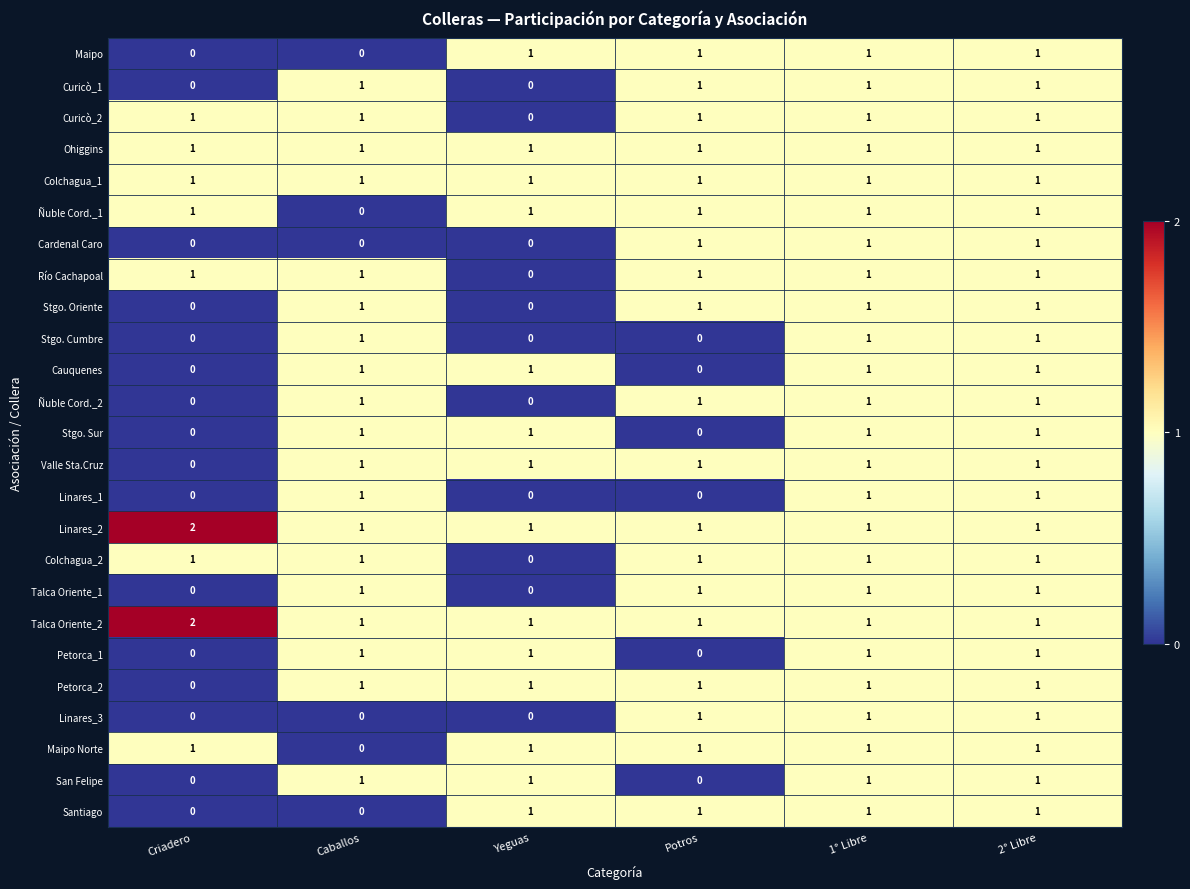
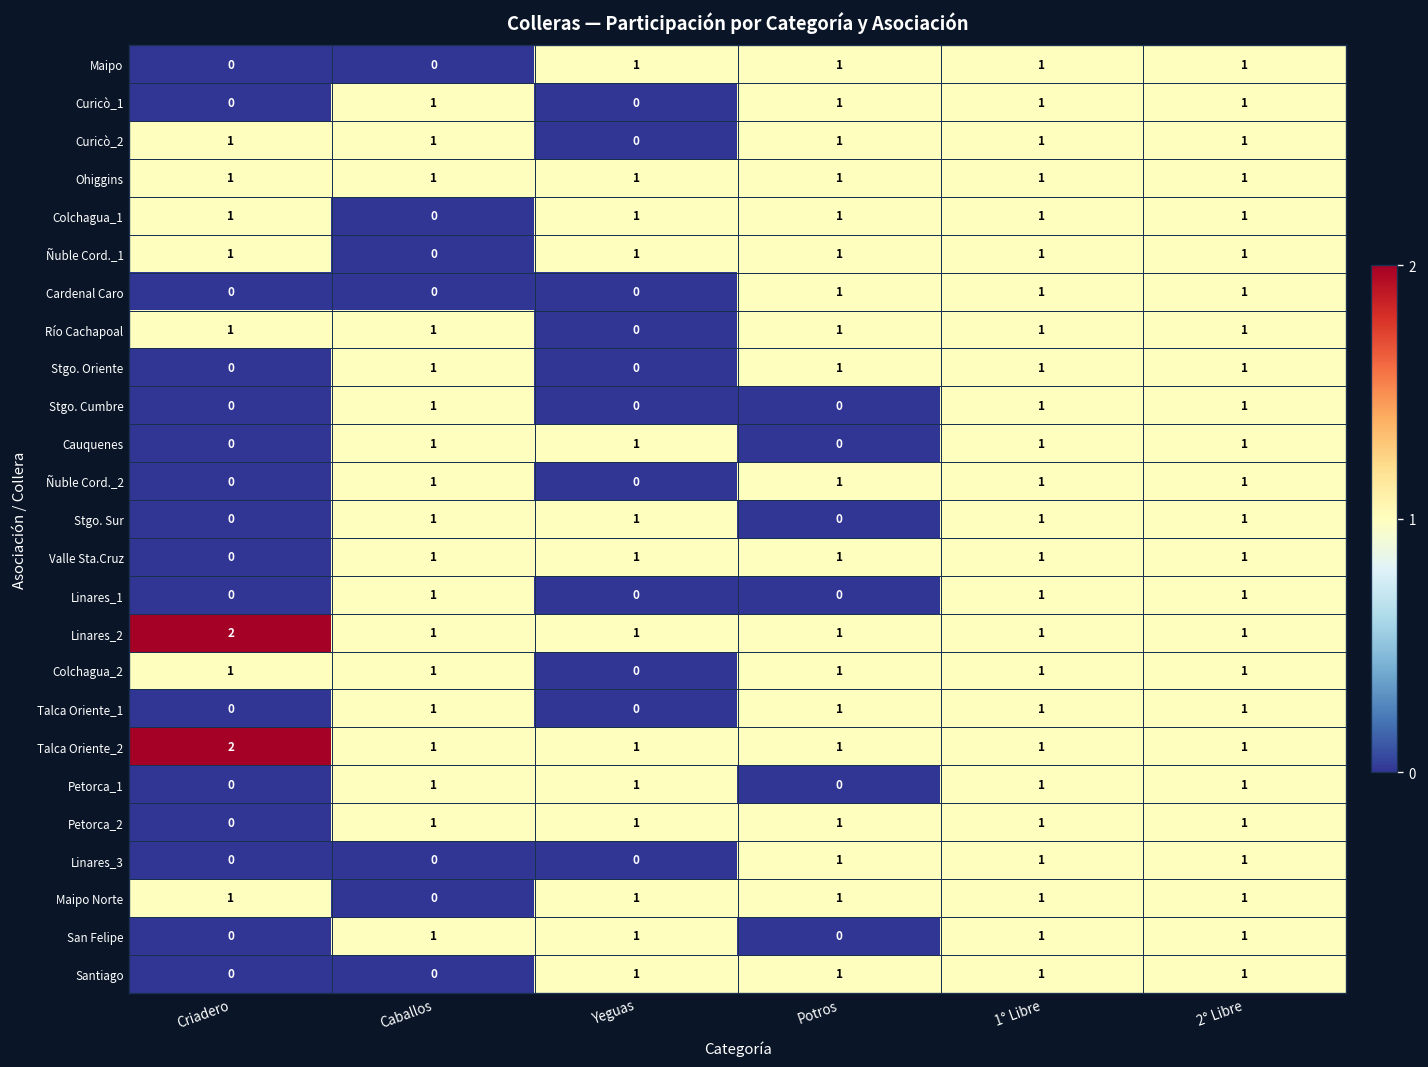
  {
    "Maipo": {
      "Criadero": 0,
      "Caballos": 0,
      "Yeguas": 1,
      "Potros": 1,
      "1° Libre": 1,
      "2° Libre": 1
    },
    "Curicò_1": {
      "Criadero": 0,
      "Caballos": 1,
      "Yeguas": 0,
      "Potros": 1,
      "1° Libre": 1,
      "2° Libre": 1
    },
    "Curicò_2": {
      "Criadero": 1,
      "Caballos": 1,
      "Yeguas": 0,
      "Potros": 1,
      "1° Libre": 1,
      "2° Libre": 1
    },
    "Ohiggins": {
      "Criadero": 1,
      "Caballos": 1,
      "Yeguas": 1,
      "Potros": 1,
      "1° Libre": 1,
      "2° Libre": 1
    },
    "Colchagua_1": {
      "Criadero": 1,
-     "Caballos": 1,
+     "Caballos": 0,
      "Yeguas": 1,
      "Potros": 1,
      "1° Libre": 1,
      "2° Libre": 1
    },
    "Ñuble Cord._1": {
      "Criadero": 1,
      "Caballos": 0,
      "Yeguas": 1,
      "Potros": 1,
      "1° Libre": 1,
      "2° Libre": 1
    },
    "Cardenal Caro": {
      "Criadero": 0,
      "Caballos": 0,
      "Yeguas": 0,
      "Potros": 1,
      "1° Libre": 1,
      "2° Libre": 1
    },
    "Río Cachapoal": {
      "Criadero": 1,
      "Caballos": 1,
      "Yeguas": 0,
      "Potros": 1,
      "1° Libre": 1,
      "2° Libre": 1
    },
    "Stgo. Oriente": {
      "Criadero": 0,
      "Caballos": 1,
      "Yeguas": 0,
      "Potros": 1,
      "1° Libre": 1,
      "2° Libre": 1
    },
    "Stgo. Cumbre": {
      "Criadero": 0,
      "Caballos": 1,
      "Yeguas": 0,
      "Potros": 0,
      "1° Libre": 1,
      "2° Libre": 1
    },
    "Cauquenes": {
      "Criadero": 0,
      "Caballos": 1,
      "Yeguas": 1,
      "Potros": 0,
      "1° Libre": 1,
      "2° Libre": 1
    },
    "Ñuble Cord._2": {
      "Criadero": 0,
      "Caballos": 1,
      "Yeguas": 0,
      "Potros": 1,
      "1° Libre": 1,
      "2° Libre": 1
    },
    "Stgo. Sur": {
      "Criadero": 0,
      "Caballos": 1,
      "Yeguas": 1,
      "Potros": 0,
      "1° Libre": 1,
      "2° Libre": 1
    },
    "Valle Sta.Cruz": {
      "Criadero": 0,
      "Caballos": 1,
      "Yeguas": 1,
      "Potros": 1,
      "1° Libre": 1,
      "2° Libre": 1
    },
    "Linares_1": {
      "Criadero": 0,
      "Caballos": 1,
      "Yeguas": 0,
      "Potros": 0,
      "1° Libre": 1,
      "2° Libre": 1
    },
    "Linares_2": {
      "Criadero": 2,
      "Caballos": 1,
      "Yeguas": 1,
      "Potros": 1,
      "1° Libre": 1,
      "2° Libre": 1
    },
    "Colchagua_2": {
      "Criadero": 1,
      "Caballos": 1,
      "Yeguas": 0,
      "Potros": 1,
      "1° Libre": 1,
      "2° Libre": 1
    },
    "Talca Oriente_1": {
      "Criadero": 0,
      "Caballos": 1,
      "Yeguas": 0,
      "Potros": 1,
      "1° Libre": 1,
      "2° Libre": 1
    },
    "Talca Oriente_2": {
      "Criadero": 2,
      "Caballos": 1,
      "Yeguas": 1,
      "Potros": 1,
      "1° Libre": 1,
      "2° Libre": 1
    },
    "Petorca_1": {
      "Criadero": 0,
      "Caballos": 1,
      "Yeguas": 1,
      "Potros": 0,
      "1° Libre": 1,
      "2° Libre": 1
    },
    "Petorca_2": {
      "Criadero": 0,
      "Caballos": 1,
      "Yeguas": 1,
      "Potros": 1,
      "1° Libre": 1,
      "2° Libre": 1
    },
    "Linares_3": {
      "Criadero": 0,
      "Caballos": 0,
      "Yeguas": 0,
      "Potros": 1,
      "1° Libre": 1,
      "2° Libre": 1
    },
    "Maipo Norte": {
      "Criadero": 1,
      "Caballos": 0,
      "Yeguas": 1,
      "Potros": 1,
      "1° Libre": 1,
      "2° Libre": 1
    },
    "San Felipe": {
      "Criadero": 0,
      "Caballos": 1,
      "Yeguas": 1,
      "Potros": 0,
      "1° Libre": 1,
      "2° Libre": 1
    },
    "Santiago": {
      "Criadero": 0,
      "Caballos": 0,
      "Yeguas": 1,
      "Potros": 1,
      "1° Libre": 1,
      "2° Libre": 1
    }
  }
